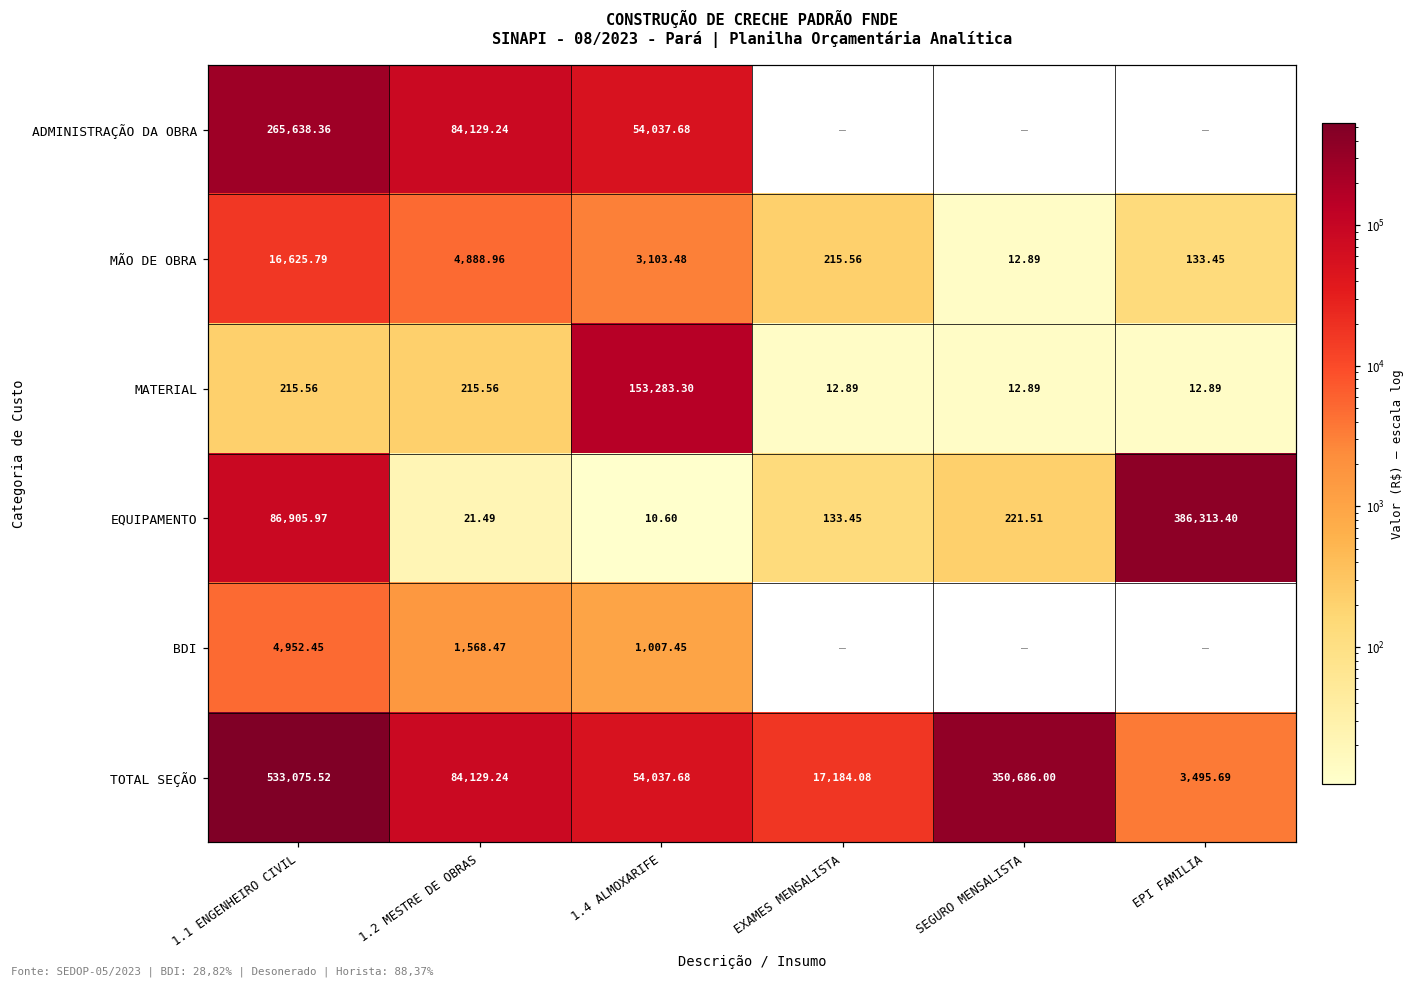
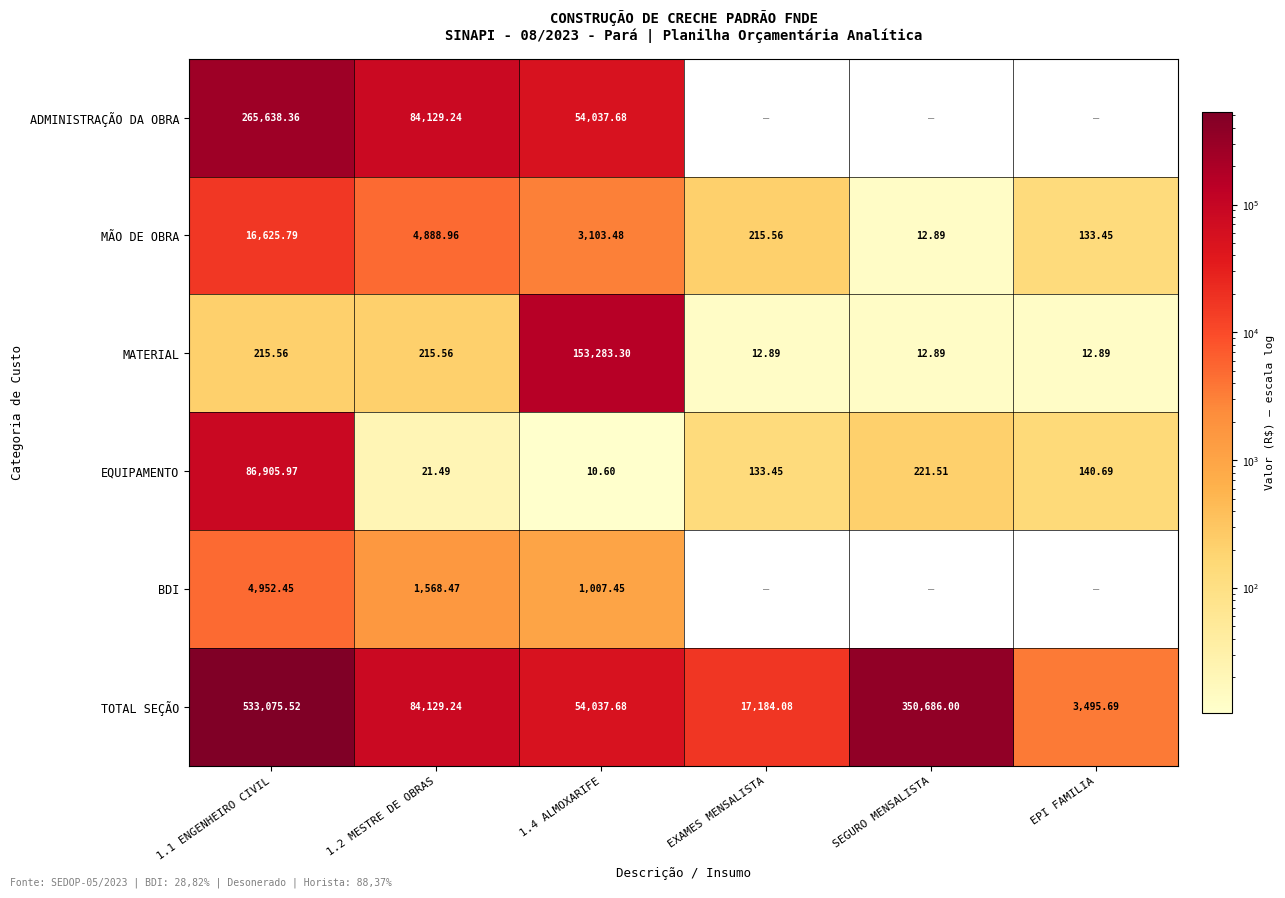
  {
    "ADMINISTRAÇÃO DA OBRA": {
      "1.1 ENGENHEIRO CIVIL": "265,638.36",
      "1.2 MESTRE DE OBRAS": "84,129.24",
      "1.4 ALMOXARIFE": "54,037.68"
    },
    "MÃO DE OBRA": {
      "1.1 ENGENHEIRO CIVIL": "16,625.79",
      "1.2 MESTRE DE OBRAS": "4,888.96",
      "1.4 ALMOXARIFE": "3,103.48",
      "EXAMES MENSALISTA": "215.56",
      "SEGURO MENSALISTA": "12.89",
      "EPI FAMILIA": "133.45"
    },
    "MATERIAL": {
      "1.1 ENGENHEIRO CIVIL": "215.56",
      "1.2 MESTRE DE OBRAS": "215.56",
      "1.4 ALMOXARIFE": "153,283.30",
      "EXAMES MENSALISTA": "12.89",
      "SEGURO MENSALISTA": "12.89",
      "EPI FAMILIA": "12.89"
    },
    "EQUIPAMENTO": {
      "1.1 ENGENHEIRO CIVIL": "86,905.97",
      "1.2 MESTRE DE OBRAS": "21.49",
      "1.4 ALMOXARIFE": "10.60",
      "EXAMES MENSALISTA": "133.45",
      "SEGURO MENSALISTA": "221.51",
-     "EPI FAMILIA": "386,313.40"
+     "EPI FAMILIA": "140.69"
    },
    "BDI": {
      "1.1 ENGENHEIRO CIVIL": "4,952.45",
      "1.2 MESTRE DE OBRAS": "1,568.47",
      "1.4 ALMOXARIFE": "1,007.45"
    },
    "TOTAL SEÇÃO": {
      "1.1 ENGENHEIRO CIVIL": "533,075.52",
      "1.2 MESTRE DE OBRAS": "84,129.24",
      "1.4 ALMOXARIFE": "54,037.68",
      "EXAMES MENSALISTA": "17,184.08",
      "SEGURO MENSALISTA": "350,686.00",
      "EPI FAMILIA": "3,495.69"
    }
  }
